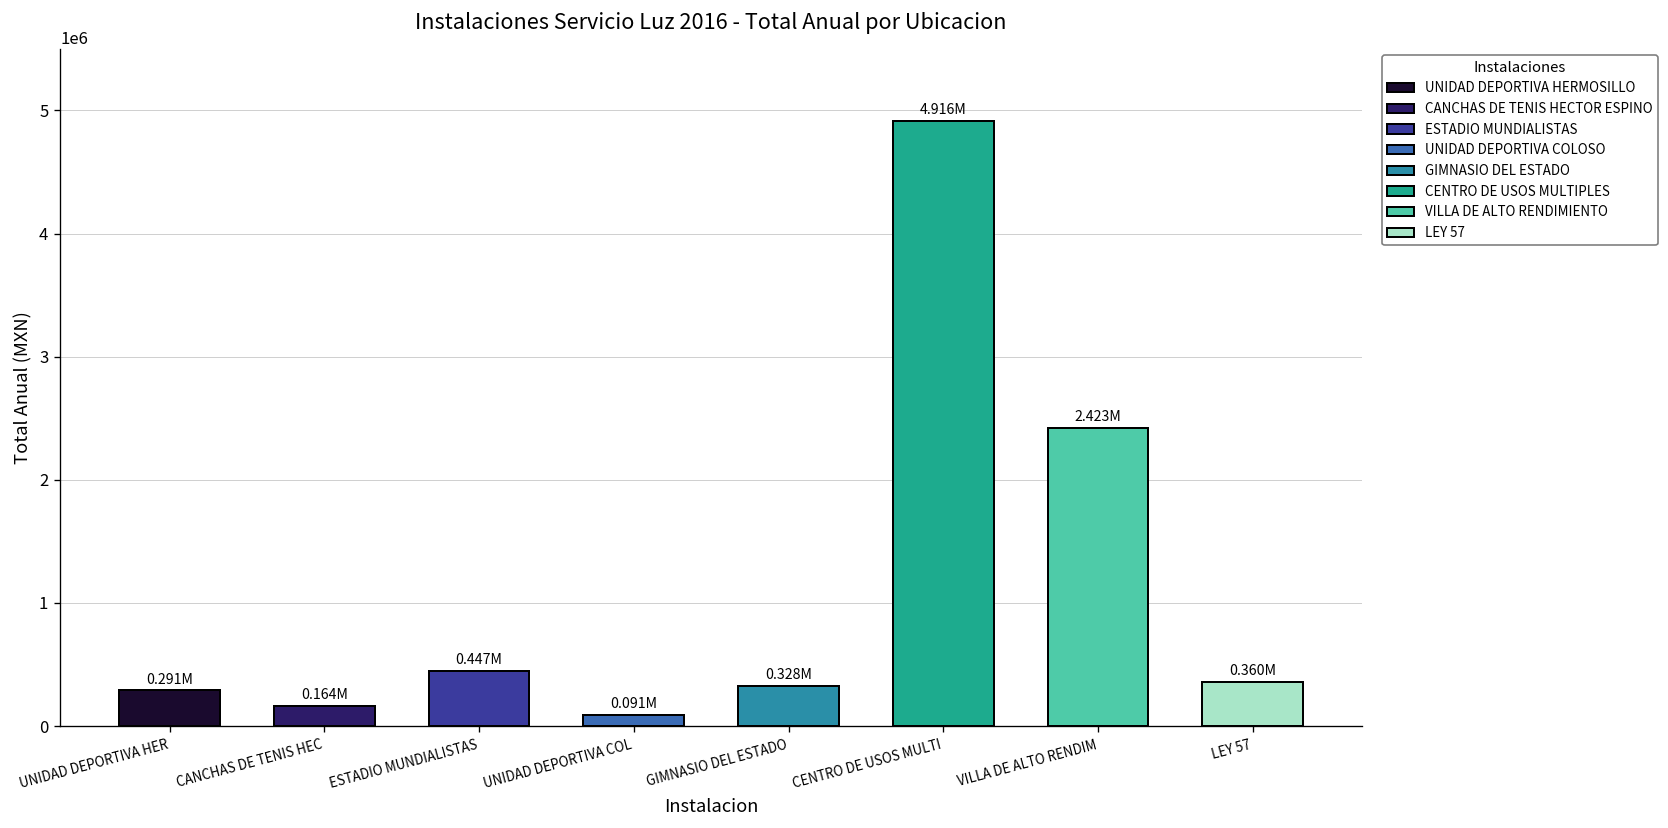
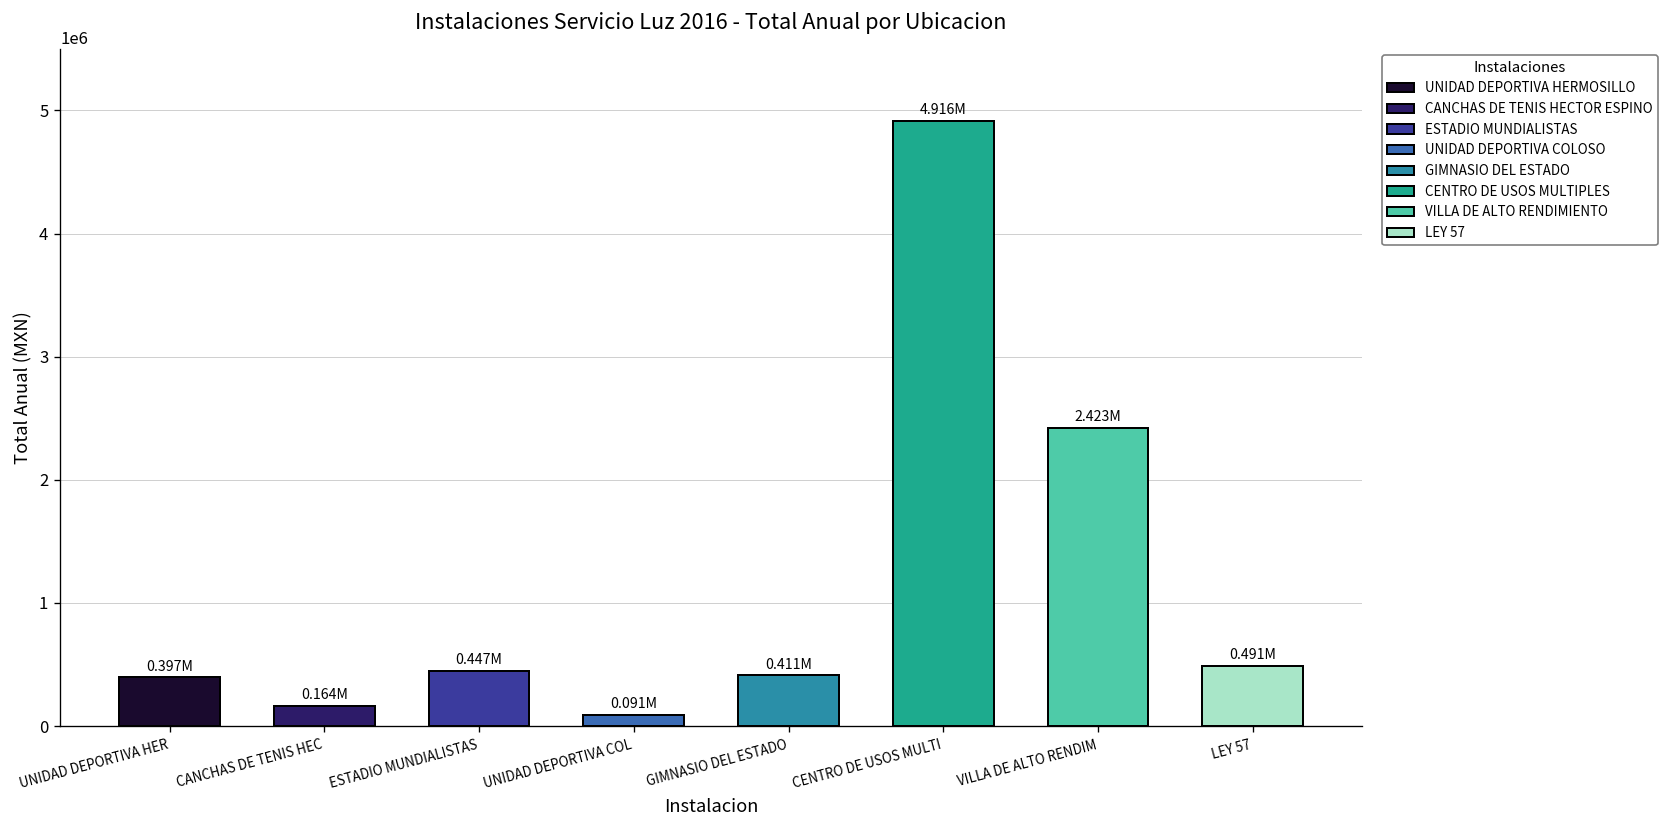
  {
-   "UNIDAD DEPORTIVA HER": "0.291M",
+   "UNIDAD DEPORTIVA HER": "0.397M",
    "CANCHAS DE TENIS HEC": "0.164M",
    "ESTADIO MUNDIALISTAS": "0.447M",
    "UNIDAD DEPORTIVA COL": "0.091M",
-   "GIMNASIO DEL ESTADO": "0.328M",
+   "GIMNASIO DEL ESTADO": "0.411M",
    "CENTRO DE USOS MULTI": "4.916M",
    "VILLA DE ALTO RENDIM": "2.423M",
-   "LEY 57": "0.360M"
+   "LEY 57": "0.491M"
  }
